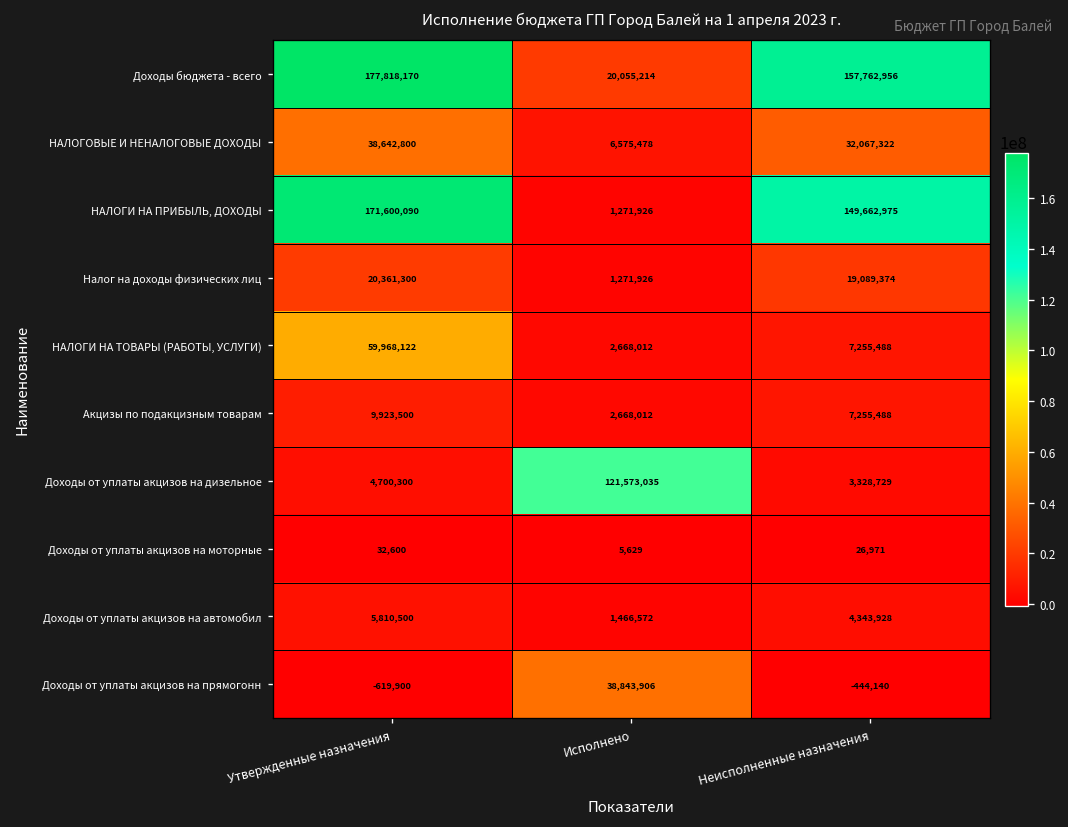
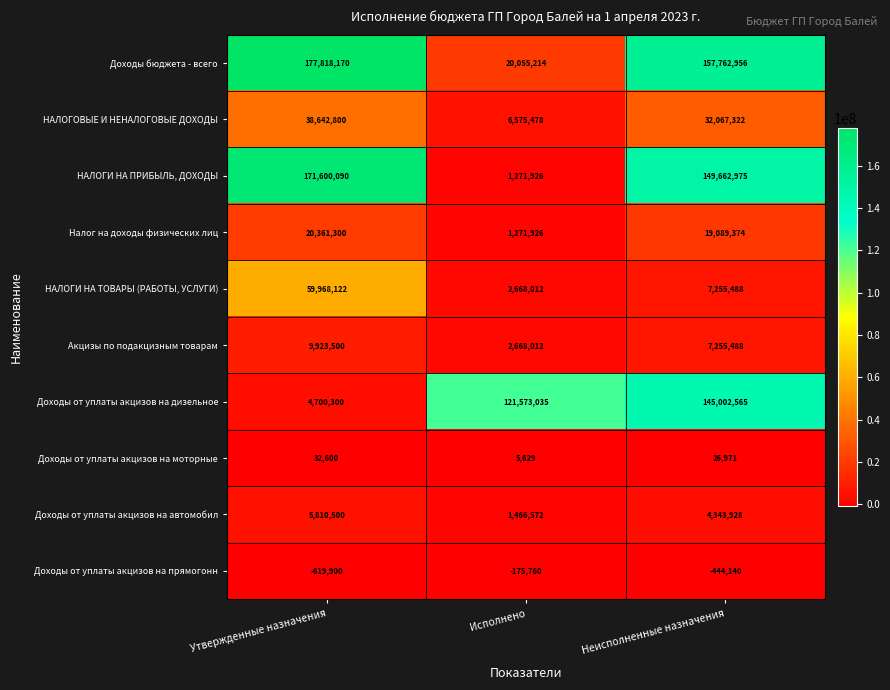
  {
    "Доходы бюджета - всего": {
      "Утвержденные назначения": "177,818,170",
      "Исполнено": "20,055,214",
      "Неисполненные назначения": "157,762,956"
    },
    "НАЛОГОВЫЕ И НЕНАЛОГОВЫЕ ДОХОДЫ": {
      "Утвержденные назначения": "38,642,800",
      "Исполнено": "6,575,478",
      "Неисполненные назначения": "32,067,322"
    },
    "НАЛОГИ НА ПРИБЫЛЬ, ДОХОДЫ": {
      "Утвержденные назначения": "171,600,090",
      "Исполнено": "1,271,926",
      "Неисполненные назначения": "149,662,975"
    },
    "Налог на доходы физических лиц": {
      "Утвержденные назначения": "20,361,300",
      "Исполнено": "1,271,926",
      "Неисполненные назначения": "19,089,374"
    },
    "НАЛОГИ НА ТОВАРЫ (РАБОТЫ, УСЛУГИ)": {
      "Утвержденные назначения": "59,968,122",
      "Исполнено": "2,668,012",
      "Неисполненные назначения": "7,255,488"
    },
    "Акцизы по подакцизным товарам": {
      "Утвержденные назначения": "9,923,500",
      "Исполнено": "2,668,012",
      "Неисполненные назначения": "7,255,488"
    },
    "Доходы от уплаты акцизов на дизельное": {
      "Утвержденные назначения": "4,700,300",
      "Исполнено": "121,573,035",
-     "Неисполненные назначения": "3,328,729"
+     "Неисполненные назначения": "145,002,565"
    },
    "Доходы от уплаты акцизов на моторные": {
      "Утвержденные назначения": "32,600",
      "Исполнено": "5,629",
      "Неисполненные назначения": "26,971"
    },
    "Доходы от уплаты акцизов на автомобил": {
      "Утвержденные назначения": "5,810,500",
      "Исполнено": "1,466,572",
      "Неисполненные назначения": "4,343,928"
    },
    "Доходы от уплаты акцизов на прямогонн": {
      "Утвержденные назначения": "-619,900",
-     "Исполнено": "38,843,906",
+     "Исполнено": "-175,760",
      "Неисполненные назначения": "-444,140"
    }
  }
